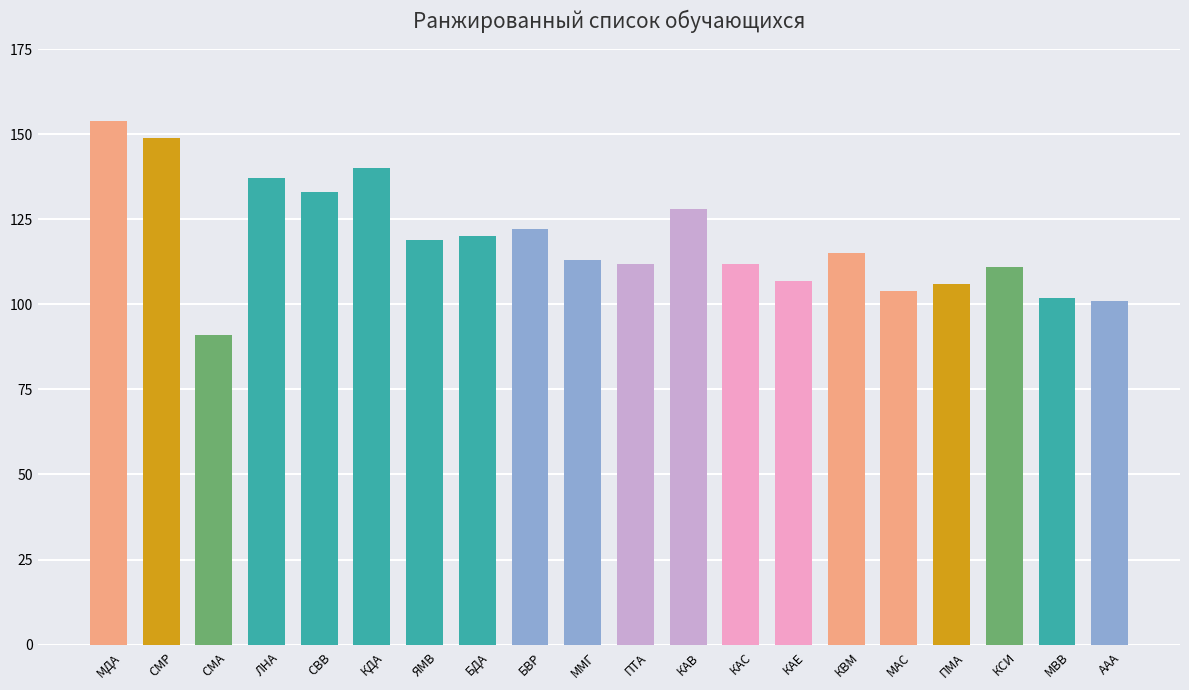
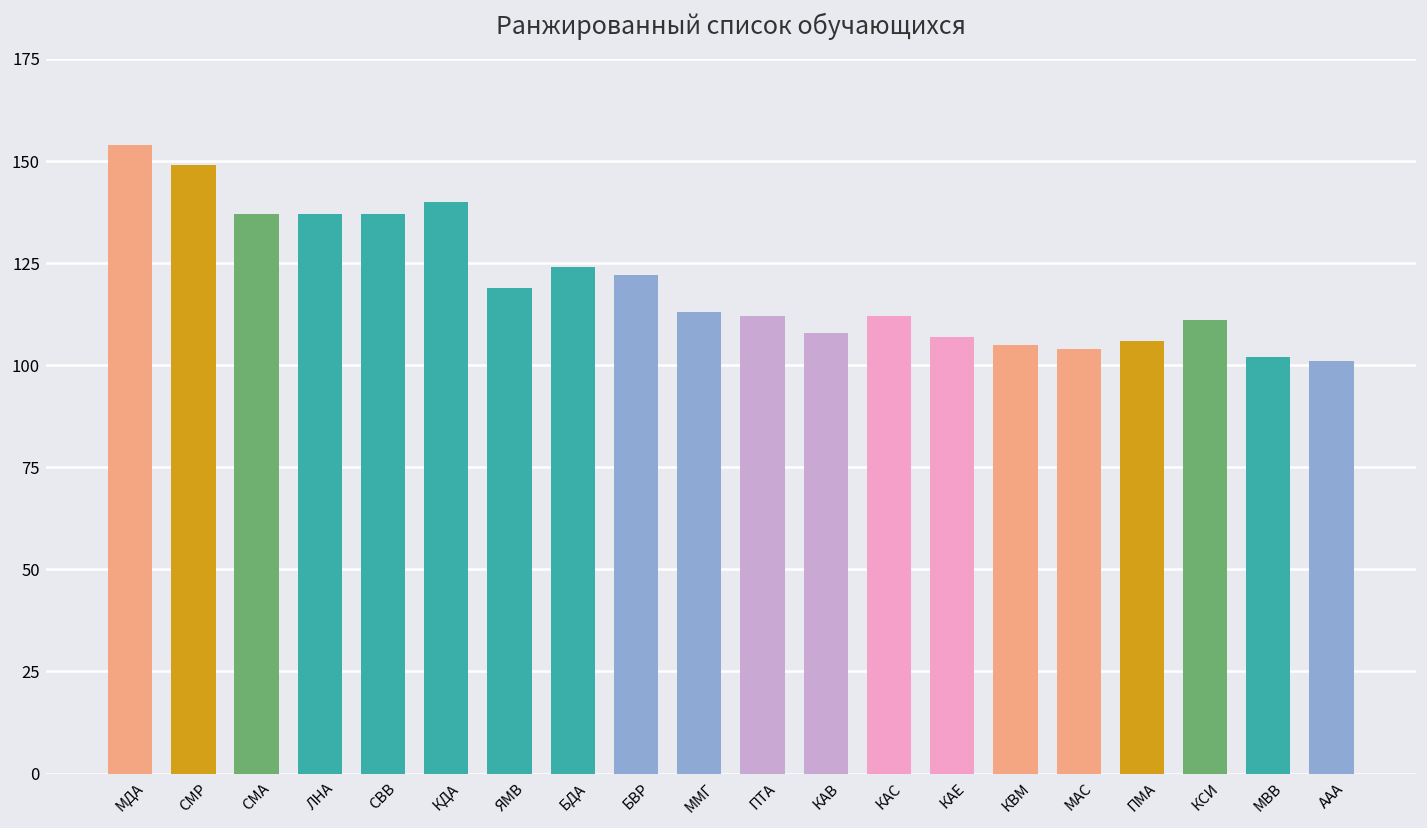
  {
    "МДА": 154,
    "СМР": 149,
-   "СМА": 91,
+   "СМА": 137,
    "ЛНА": 137,
-   "СВВ": 133,
+   "СВВ": 137,
    "КДА": 140,
    "ЯМВ": 119,
-   "БДА": 120,
+   "БДА": 124,
    "БВР": 122,
    "ММГ": 113,
    "ПТА": 112,
-   "КАВ": 128,
+   "КАВ": 108,
    "КАС": 112,
    "КАЕ": 107,
-   "КВМ": 115,
+   "КВМ": 105,
    "МАС": 104,
    "ПМА": 106,
    "КСИ": 111,
    "МВВ": 102,
    "ААА": 101
  }
